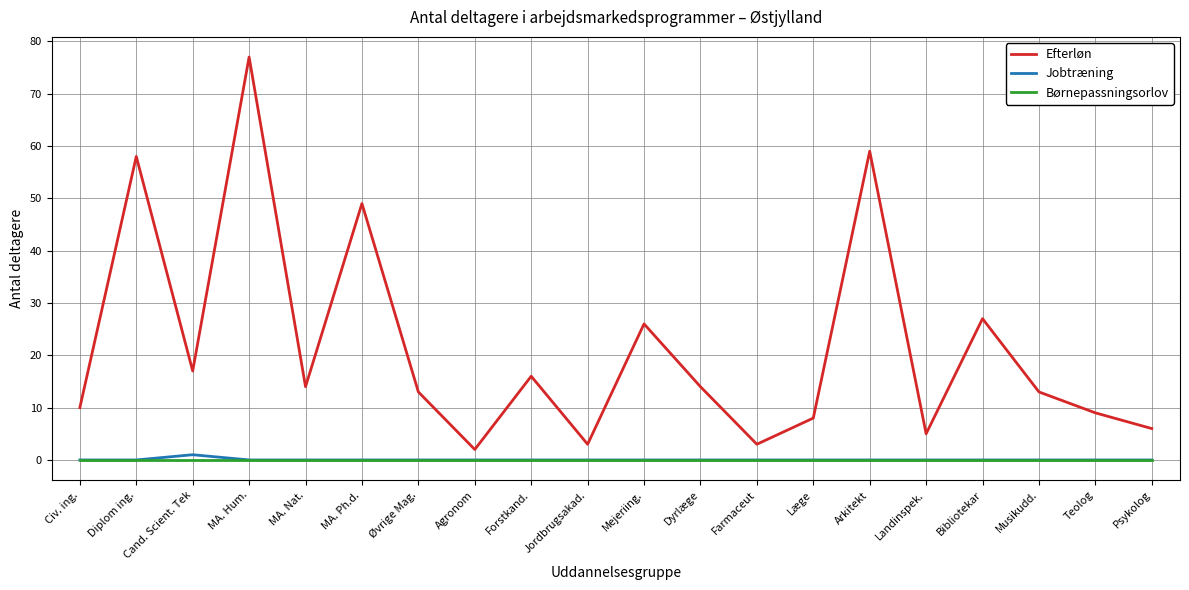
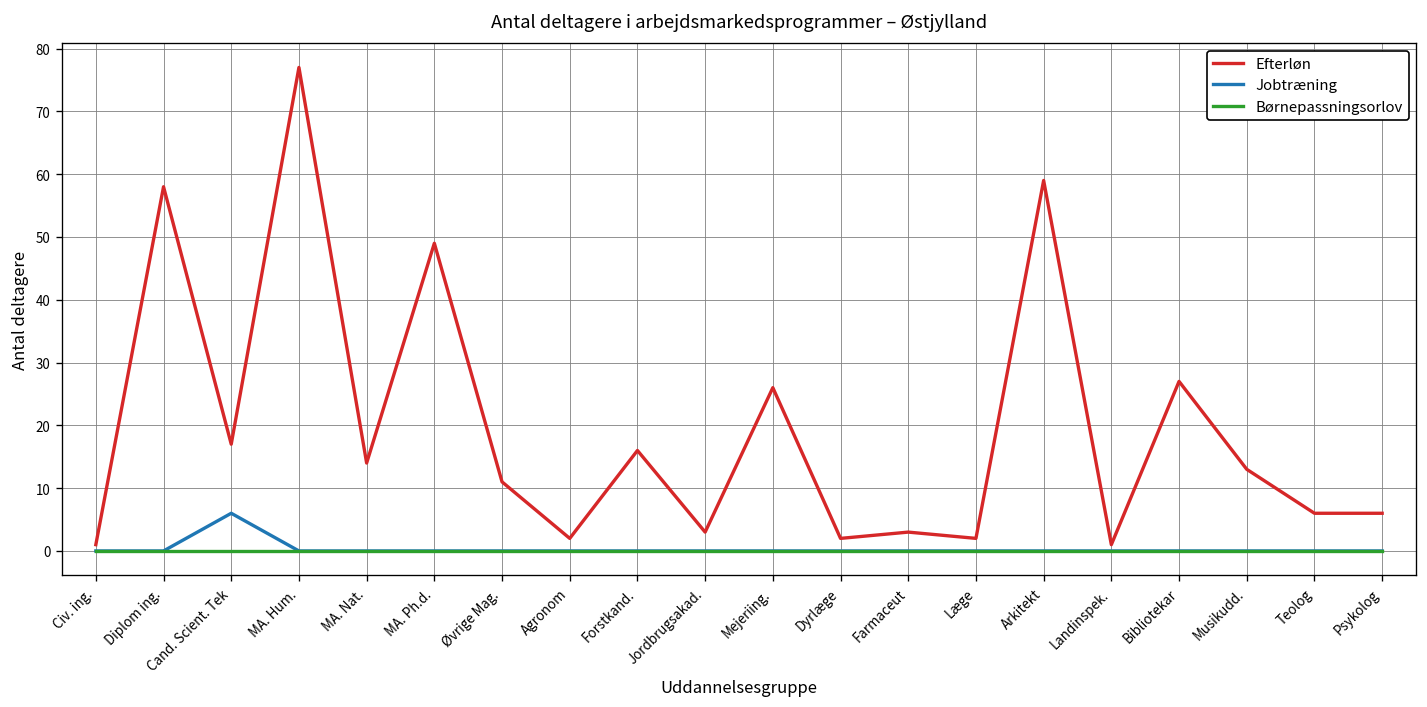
  {
    "Efterløn": {
-     "Civ. ing.": 10,
+     "Civ. ing.": 1,
      "Diplom ing.": 58,
      "Cand. Scient. Tek": 17,
      "MA. Hum.": 77,
      "MA. Nat.": 14,
      "MA. Ph.d.": 49,
-     "Øvrige Mag.": 13,
+     "Øvrige Mag.": 11,
      "Agronom": 2,
      "Forstkand.": 16,
      "Jordbrugsakad.": 3,
      "Mejeriing.": 26,
-     "Dyrlæge": 14,
+     "Dyrlæge": 2,
      "Farmaceut": 3,
-     "Læge": 8,
+     "Læge": 2,
      "Arkitekt": 59,
-     "Landinspek.": 5,
+     "Landinspek.": 1,
      "Bibliotekar": 27,
      "Musikudd.": 13,
-     "Teolog": 9,
+     "Teolog": 6,
      "Psykolog": 6
    },
    "Jobtræning": {
-     "Cand. Scient. Tek": 1
+     "Cand. Scient. Tek": 6
    },
    "Børnepassningsorlov": {
      "Cand. Scient. Tek": 0
    }
  }
